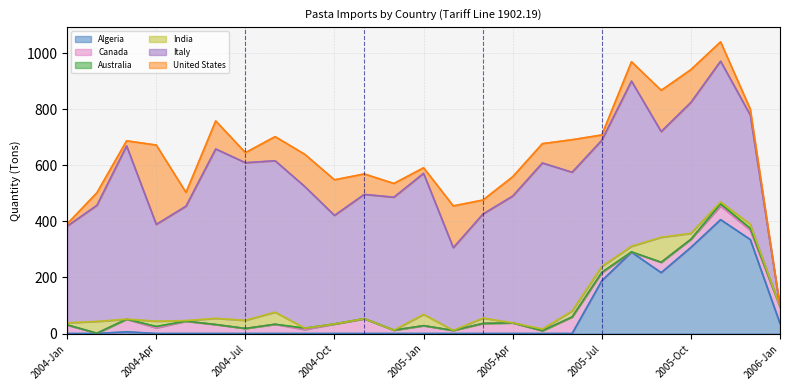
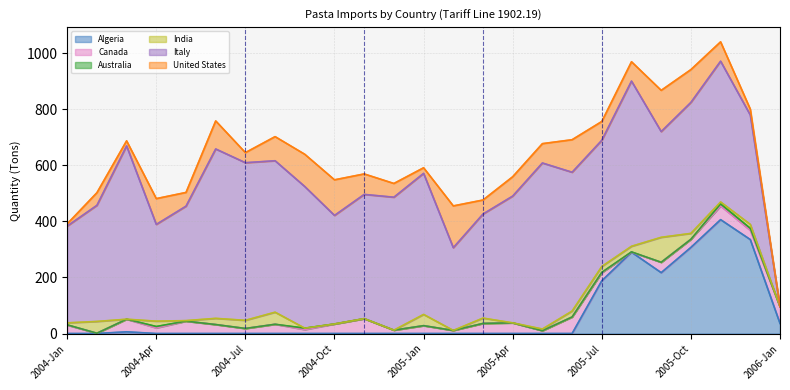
  {
    "Algeria": {
      "2004-Jan": 0,
      "2004-Apr": 0,
      "2004-Jul": 0,
      "2004-Oct": 0,
      "2005-Jan": 0,
      "2005-Apr": 0,
      "2005-Jul": 190,
      "2005-Oct": 310,
      "2006-Jan": 40
    },
    "India": {
      "2004-Apr": 20,
      "2004-Jul": 30,
      "2005-Jan": 40,
      "2005-Jul": 20,
      "2005-Oct": 20
    },
    "Italy": {
      "2004-Apr": 350,
      "2004-Jul": 560,
      "2004-Oct": 390,
      "2005-Jan": 500,
      "2005-Apr": 450,
      "2005-Jul": 450,
      "2005-Oct": 470
    },
    "United States": {
-     "2004-Apr": 280,
+     "2004-Apr": 90,
      "2004-Jul": 40,
      "2004-Oct": 130,
      "2005-Jan": 20,
      "2005-Apr": 70,
-     "2005-Jul": 20,
+     "2005-Jul": 70,
      "2005-Oct": 120
    }
  }
